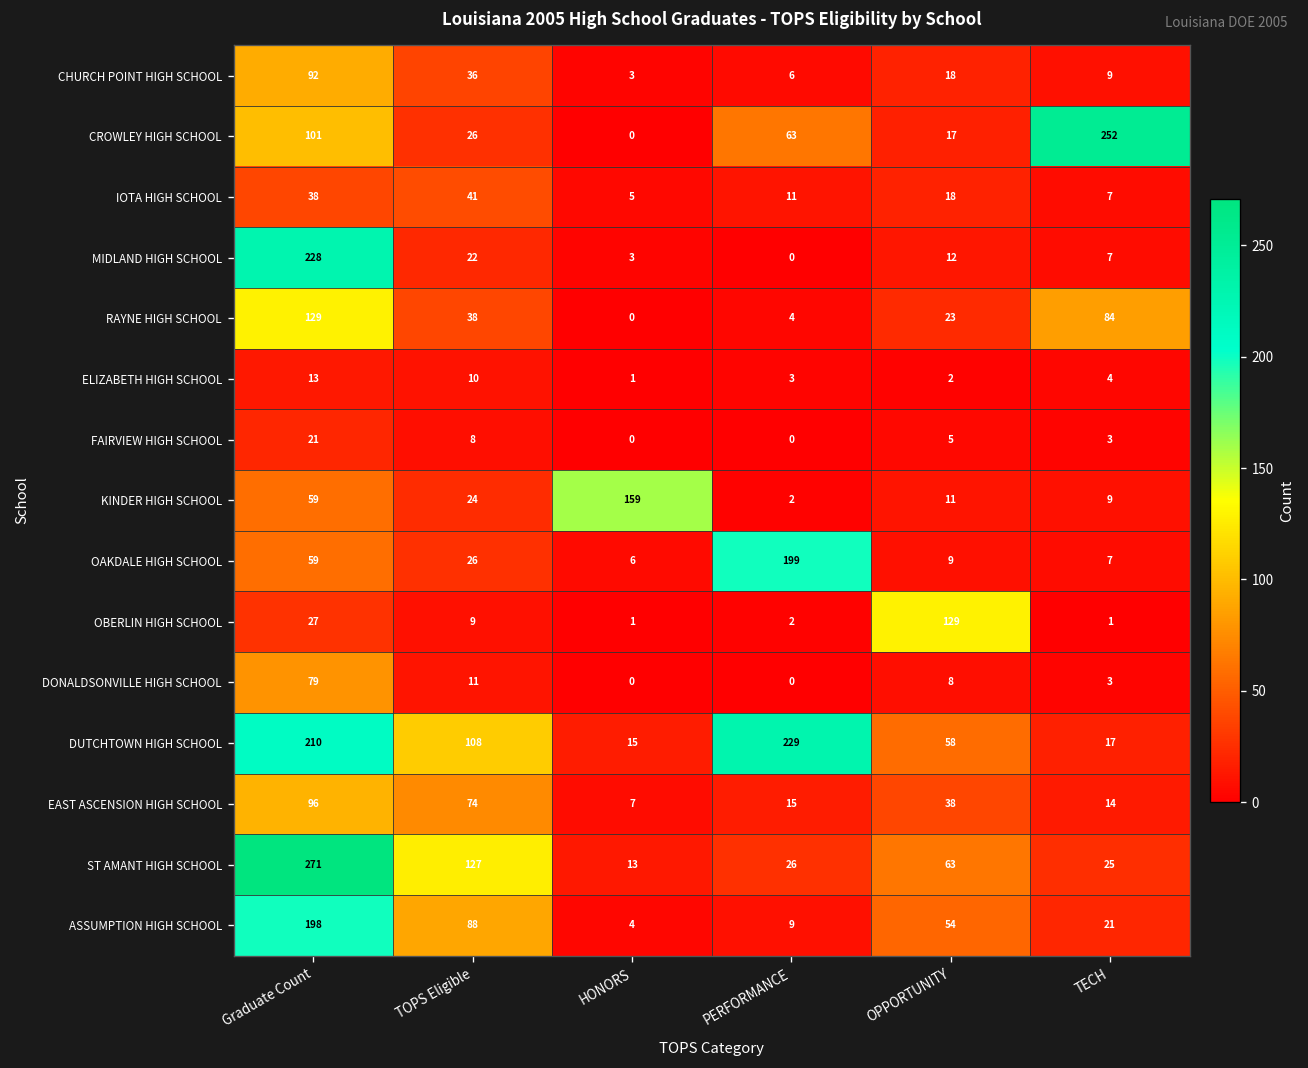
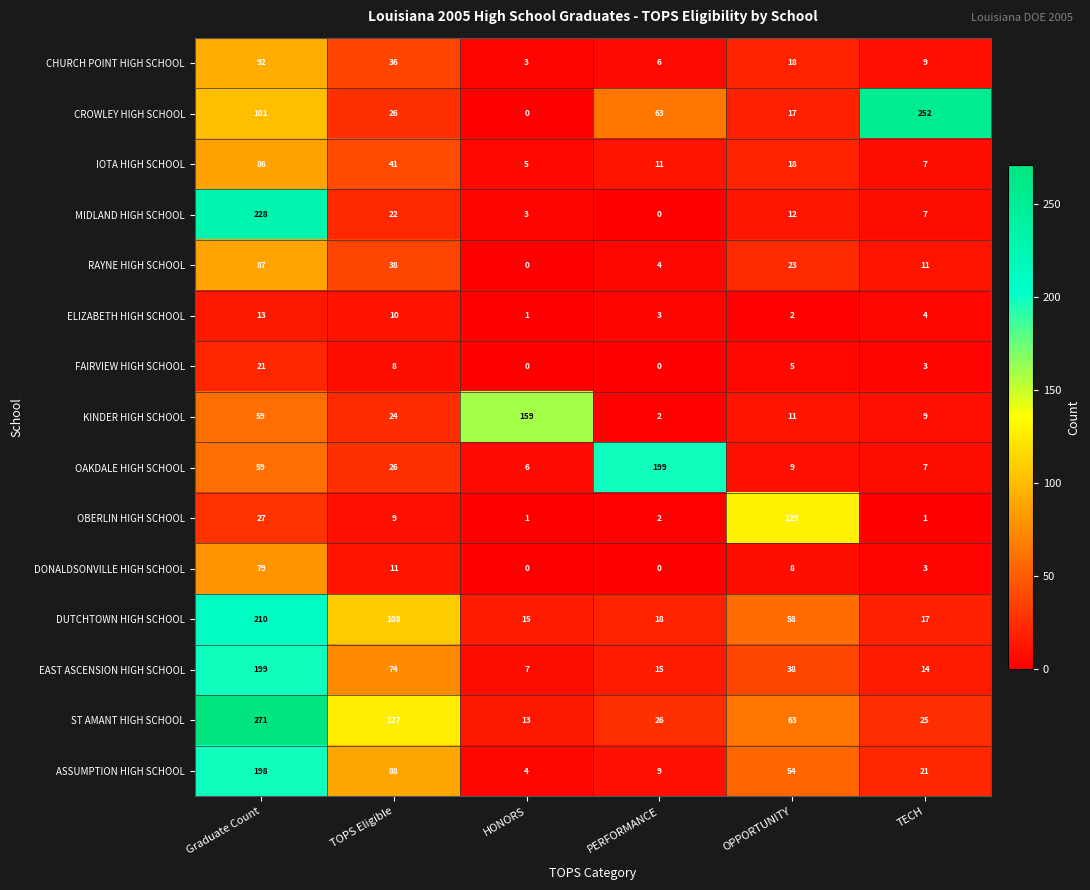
  {
    "CHURCH POINT HIGH SCHOOL": {
      "Graduate Count": 92,
      "TOPS Eligible": 36,
      "HONORS": 3,
      "PERFORMANCE": 6,
      "OPPORTUNITY": 18,
      "TECH": 9
    },
    "CROWLEY HIGH SCHOOL": {
      "Graduate Count": 101,
      "TOPS Eligible": 26,
      "HONORS": 0,
      "PERFORMANCE": 63,
      "OPPORTUNITY": 17,
      "TECH": 252
    },
    "IOTA HIGH SCHOOL": {
-     "Graduate Count": 38,
+     "Graduate Count": 86,
      "TOPS Eligible": 41,
      "HONORS": 5,
      "PERFORMANCE": 11,
      "OPPORTUNITY": 18,
      "TECH": 7
    },
    "MIDLAND HIGH SCHOOL": {
      "Graduate Count": 228,
      "TOPS Eligible": 22,
      "HONORS": 3,
      "PERFORMANCE": 0,
      "OPPORTUNITY": 12,
      "TECH": 7
    },
    "RAYNE HIGH SCHOOL": {
-     "Graduate Count": 129,
+     "Graduate Count": 87,
      "TOPS Eligible": 38,
      "HONORS": 0,
      "PERFORMANCE": 4,
      "OPPORTUNITY": 23,
-     "TECH": 84
+     "TECH": 11
    },
    "ELIZABETH HIGH SCHOOL": {
      "Graduate Count": 13,
      "TOPS Eligible": 10,
      "HONORS": 1,
      "PERFORMANCE": 3,
      "OPPORTUNITY": 2,
      "TECH": 4
    },
    "FAIRVIEW HIGH SCHOOL": {
      "Graduate Count": 21,
      "TOPS Eligible": 8,
      "HONORS": 0,
      "PERFORMANCE": 0,
      "OPPORTUNITY": 5,
      "TECH": 3
    },
    "KINDER HIGH SCHOOL": {
      "Graduate Count": 59,
      "TOPS Eligible": 24,
      "HONORS": 159,
      "PERFORMANCE": 2,
      "OPPORTUNITY": 11,
      "TECH": 9
    },
    "OAKDALE HIGH SCHOOL": {
      "Graduate Count": 59,
      "TOPS Eligible": 26,
      "HONORS": 6,
      "PERFORMANCE": 199,
      "OPPORTUNITY": 9,
      "TECH": 7
    },
    "OBERLIN HIGH SCHOOL": {
      "Graduate Count": 27,
      "TOPS Eligible": 9,
      "HONORS": 1,
      "PERFORMANCE": 2,
      "OPPORTUNITY": 129,
      "TECH": 1
    },
    "DONALDSONVILLE HIGH SCHOOL": {
      "Graduate Count": 79,
      "TOPS Eligible": 11,
      "HONORS": 0,
      "PERFORMANCE": 0,
      "OPPORTUNITY": 8,
      "TECH": 3
    },
    "DUTCHTOWN HIGH SCHOOL": {
      "Graduate Count": 210,
      "TOPS Eligible": 108,
      "HONORS": 15,
-     "PERFORMANCE": 229,
+     "PERFORMANCE": 18,
      "OPPORTUNITY": 58,
      "TECH": 17
    },
    "EAST ASCENSION HIGH SCHOOL": {
-     "Graduate Count": 96,
+     "Graduate Count": 199,
      "TOPS Eligible": 74,
      "HONORS": 7,
      "PERFORMANCE": 15,
      "OPPORTUNITY": 38,
      "TECH": 14
    },
    "ST AMANT HIGH SCHOOL": {
      "Graduate Count": 271,
      "TOPS Eligible": 127,
      "HONORS": 13,
      "PERFORMANCE": 26,
      "OPPORTUNITY": 63,
      "TECH": 25
    },
    "ASSUMPTION HIGH SCHOOL": {
      "Graduate Count": 198,
      "TOPS Eligible": 88,
      "HONORS": 4,
      "PERFORMANCE": 9,
      "OPPORTUNITY": 54,
      "TECH": 21
    }
  }
